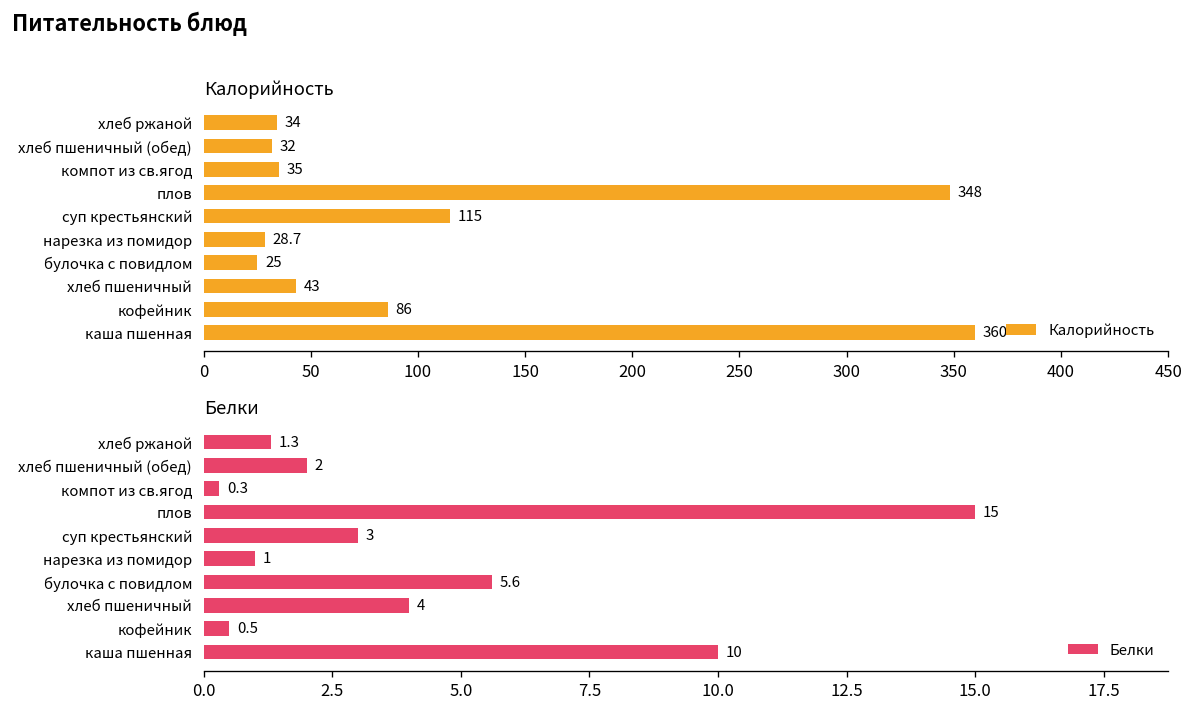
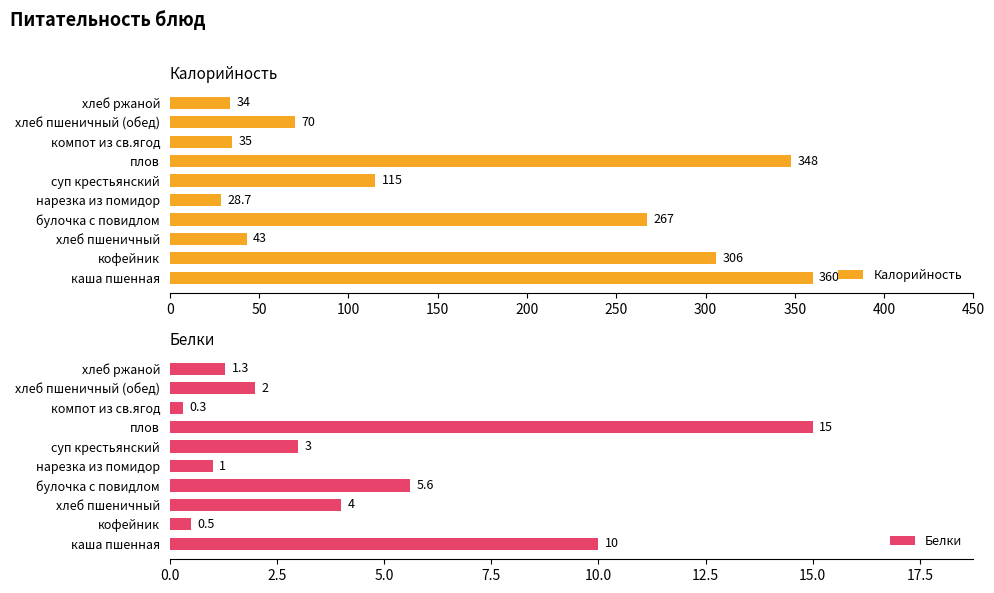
  {
    "Калорийность": {
      "хлеб ржаной": 34,
-     "хлеб пшеничный (обед)": 32,
+     "хлеб пшеничный (обед)": 70,
      "компот из св.ягод": 35,
      "плов": 348,
      "суп крестьянский": 115,
      "нарезка из помидор": 28.7,
-     "булочка с повидлом": 25,
+     "булочка с повидлом": 267,
      "хлеб пшеничный": 43,
-     "кофейник": 86,
+     "кофейник": 306,
      "каша пшенная": 360
    },
    "Белки": {
      "хлеб ржаной": 1.3,
      "хлеб пшеничный (обед)": 2,
      "компот из св.ягод": 0.3,
      "плов": 15,
      "суп крестьянский": 3,
      "нарезка из помидор": 1,
      "булочка с повидлом": 5.6,
      "хлеб пшеничный": 4,
      "кофейник": 0.5,
      "каша пшенная": 10
    }
  }
